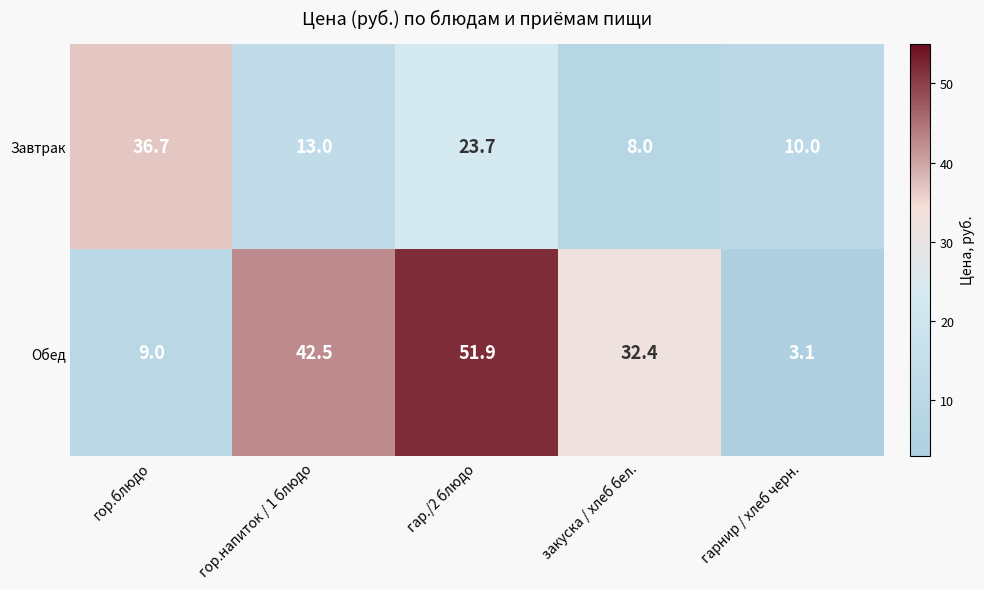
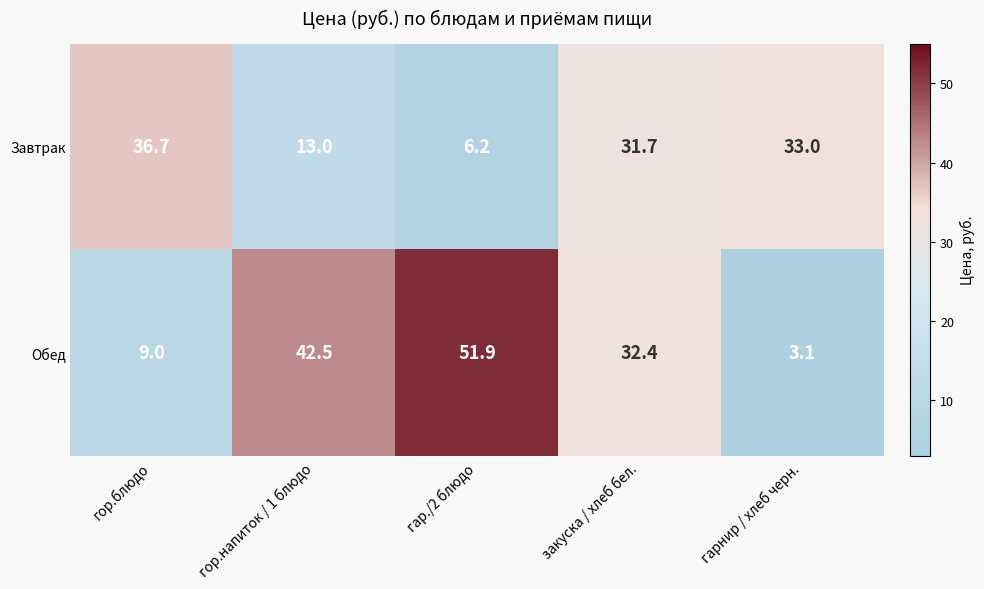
  {
    "Завтрак": {
      "гор.блюдо": 36.7,
      "гор.напиток / 1 блюдо": 13.0,
-     "гар./2 блюдо": 23.7,
-     "закуска / хлеб бел.": 8.0,
-     "гарнир / хлеб черн.": 10.0
+     "гар./2 блюдо": 6.2,
+     "закуска / хлеб бел.": 31.7,
+     "гарнир / хлеб черн.": 33.0
    },
    "Обед": {
      "гор.блюдо": 9.0,
      "гор.напиток / 1 блюдо": 42.5,
      "гар./2 блюдо": 51.9,
      "закуска / хлеб бел.": 32.4,
      "гарнир / хлеб черн.": 3.1
    }
  }
